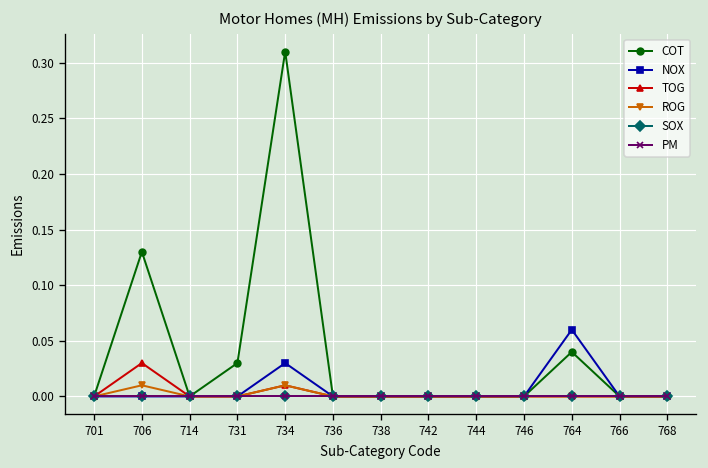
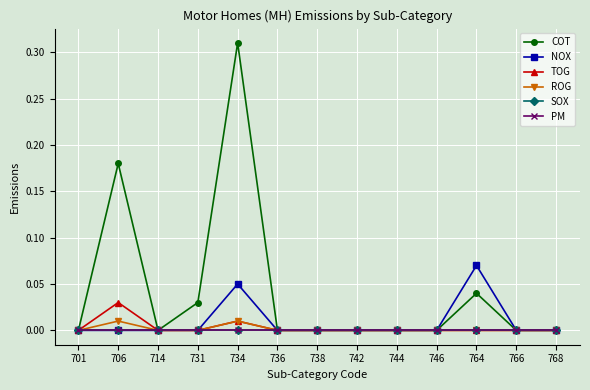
  {
    "COT": {
-     "706": 0.13,
+     "706": 0.18,
      "731": 0.03,
      "734": 0.31,
      "764": 0.04
    },
    "NOX": {
-     "734": 0.03,
-     "764": 0.06
+     "734": 0.05,
+     "764": 0.07
    },
    "TOG": {
      "706": 0.03
    },
    "ROG": {
      "706": 0.01
    },
    "PM": {
      "734": 0.00
    }
  }
